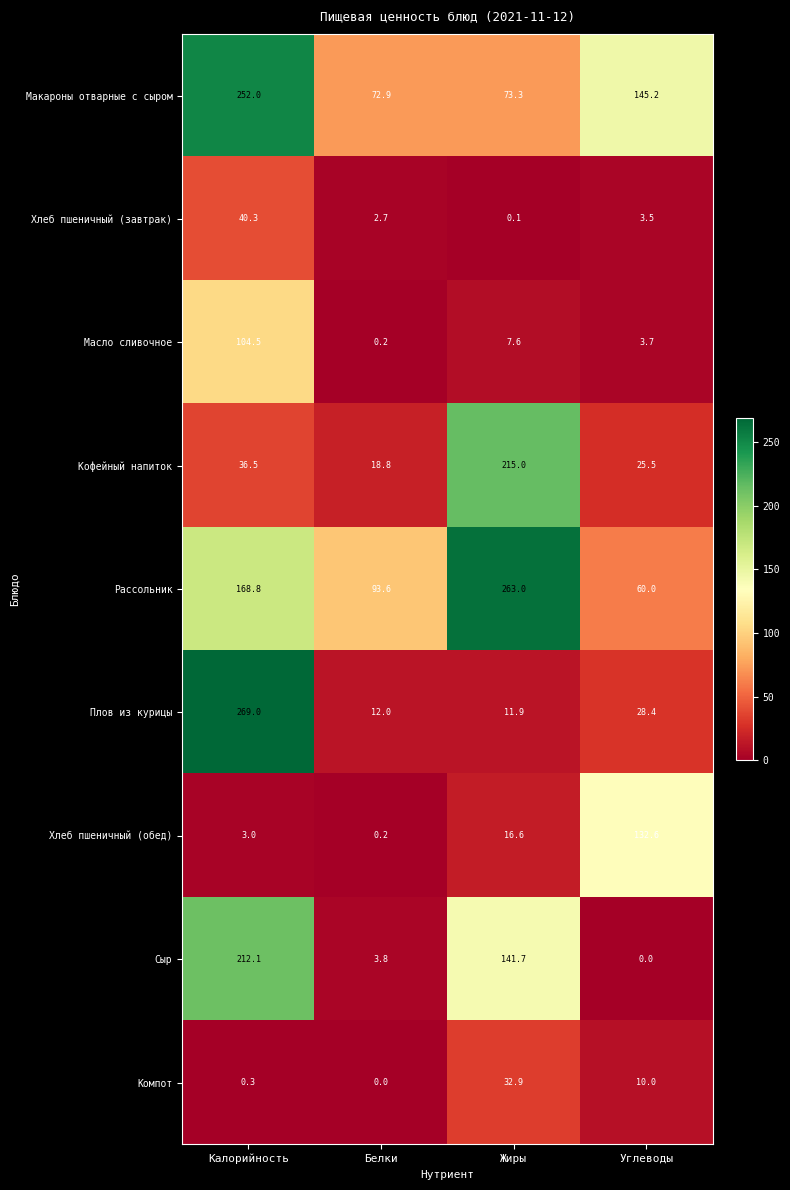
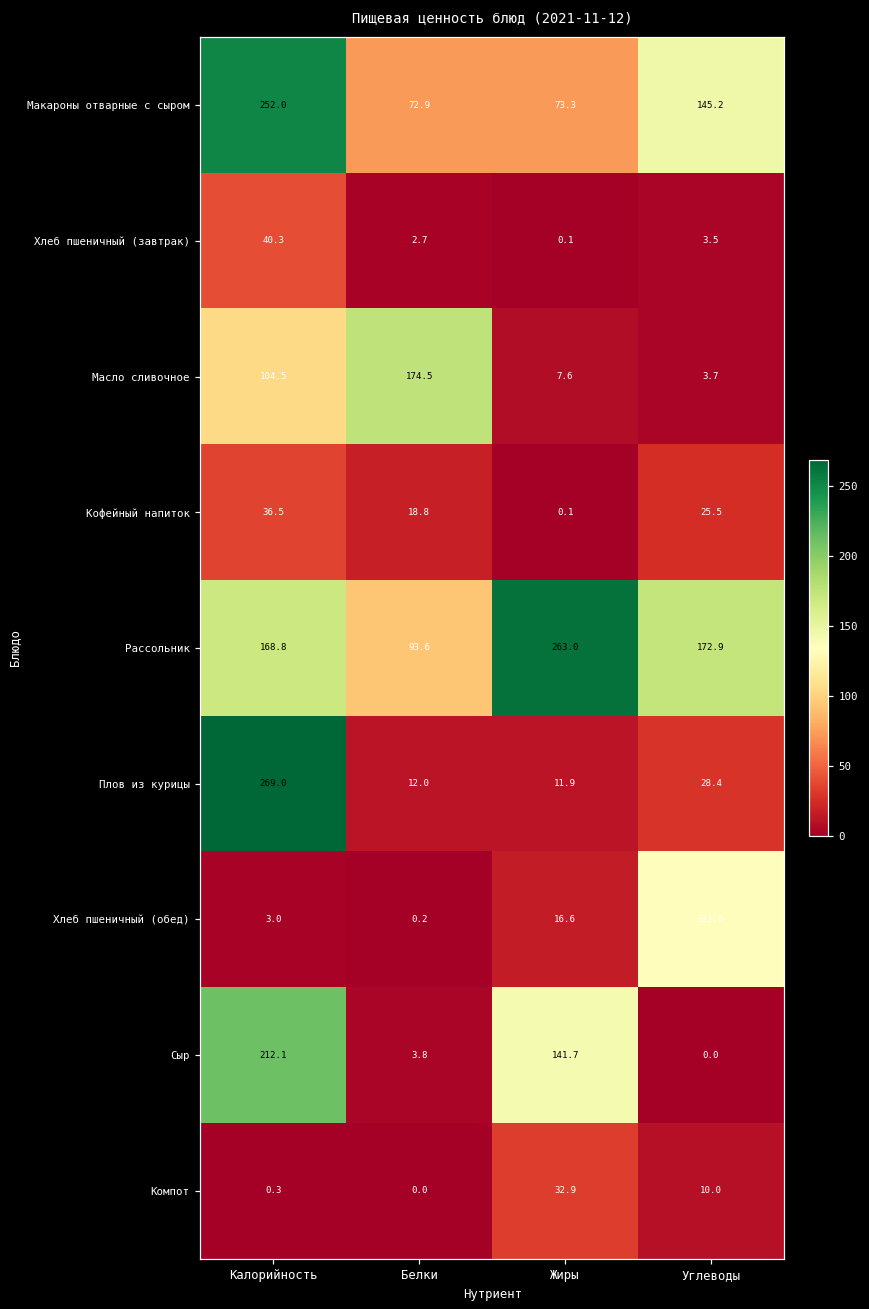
  {
    "Макароны отварные с сыром": {
      "Калорийность": 252.0,
      "Белки": 72.9,
      "Жиры": 73.3,
      "Углеводы": 145.2
    },
    "Хлеб пшеничный (завтрак)": {
      "Калорийность": 40.3,
      "Белки": 2.7,
      "Жиры": 0.1,
      "Углеводы": 3.5
    },
    "Масло сливочное": {
      "Калорийность": 104.5,
-     "Белки": 0.2,
+     "Белки": 174.5,
      "Жиры": 7.6,
      "Углеводы": 3.7
    },
    "Кофейный напиток": {
      "Калорийность": 36.5,
      "Белки": 18.8,
-     "Жиры": 215.0,
+     "Жиры": 0.1,
      "Углеводы": 25.5
    },
    "Рассольник": {
      "Калорийность": 168.8,
      "Белки": 93.6,
      "Жиры": 263.0,
-     "Углеводы": 60.0
+     "Углеводы": 172.9
    },
    "Плов из курицы": {
      "Калорийность": 269.0,
      "Белки": 12.0,
      "Жиры": 11.9,
      "Углеводы": 28.4
    },
    "Хлеб пшеничный (обед)": {
      "Калорийность": 3.0,
      "Белки": 0.2,
      "Жиры": 16.6,
      "Углеводы": 132.6
    },
    "Сыр": {
      "Калорийность": 212.1,
      "Белки": 3.8,
      "Жиры": 141.7,
      "Углеводы": 0.0
    },
    "Компот": {
      "Калорийность": 0.3,
      "Белки": 0.0,
      "Жиры": 32.9,
      "Углеводы": 10.0
    }
  }
